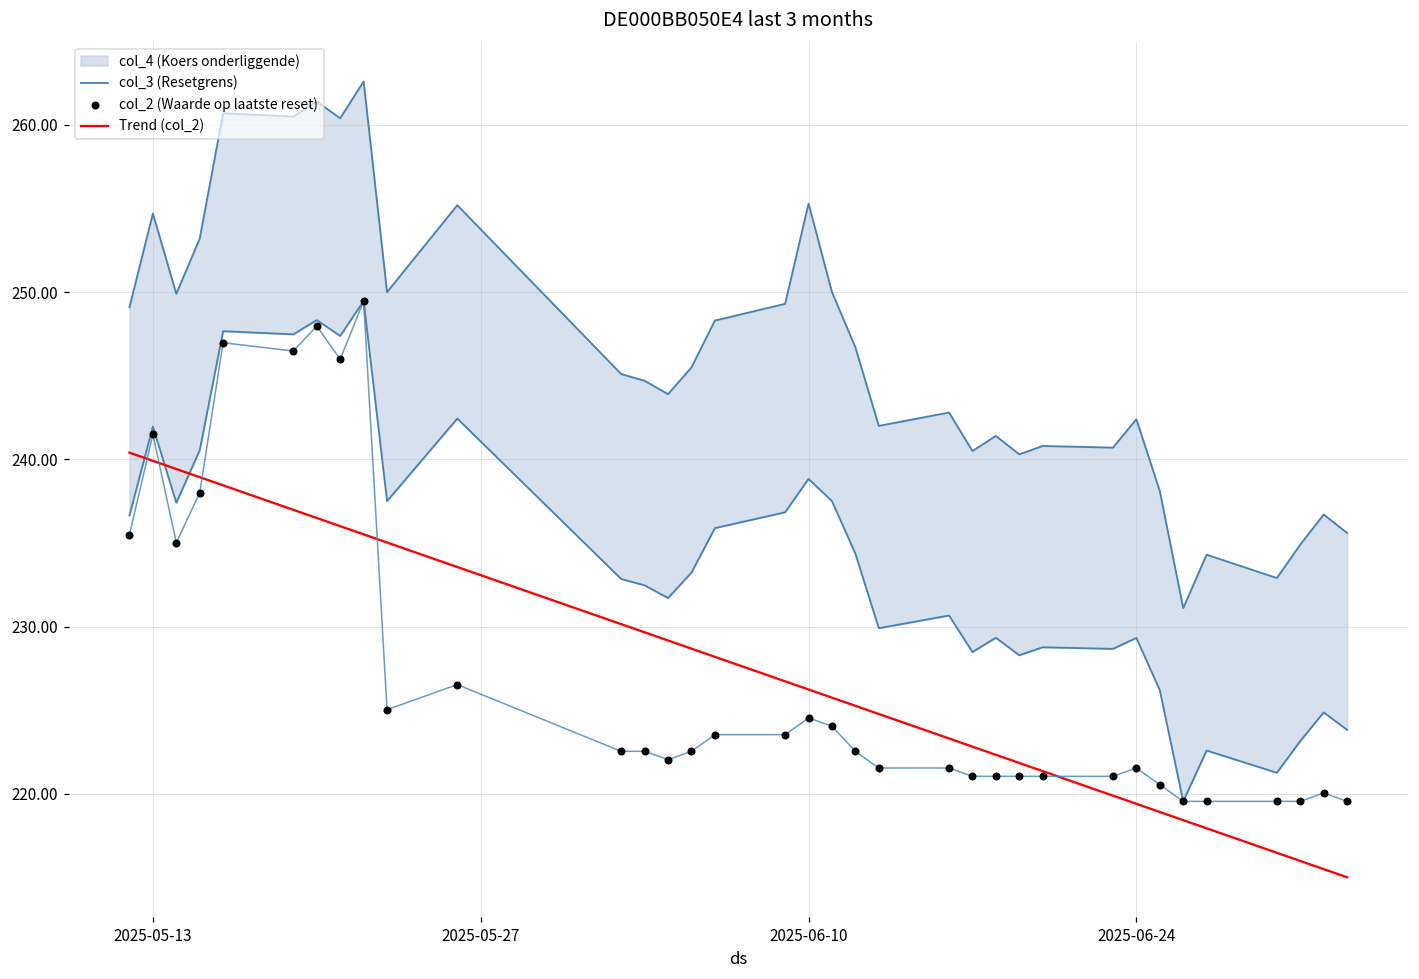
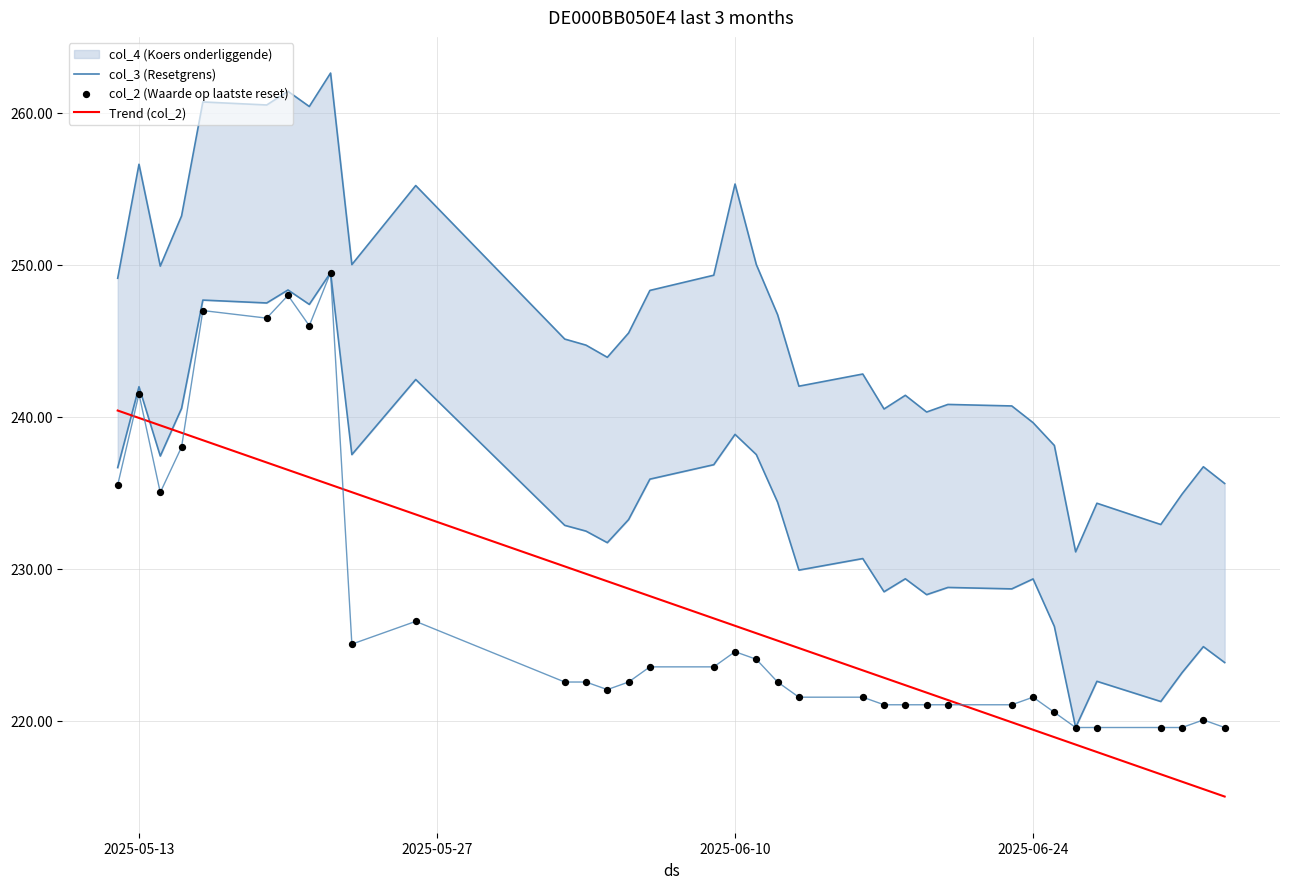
  {
    "col_3 (Resetgrens)": {
      "2025-05-13": 242.0,
      "2025-06-10": 238.8,
      "2025-06-24": 229.3
    },
    "col_4 (Koers onderliggende)": {
-     "2025-05-13": 254.7,
+     "2025-05-13": 256.6,
      "2025-06-10": 255.3,
-     "2025-06-24": 242.4
+     "2025-06-24": 239.6
    },
    "Trend (col_2)": {
      "2025-05-13": 239.9,
      "2025-06-10": 226.2,
      "2025-06-24": 219.4
    },
    "col_2 (Waarde op laatste reset)": {
      "2025-05-13": 241.5,
      "2025-06-10": 224.5,
      "2025-06-24": 221.5
    }
  }
